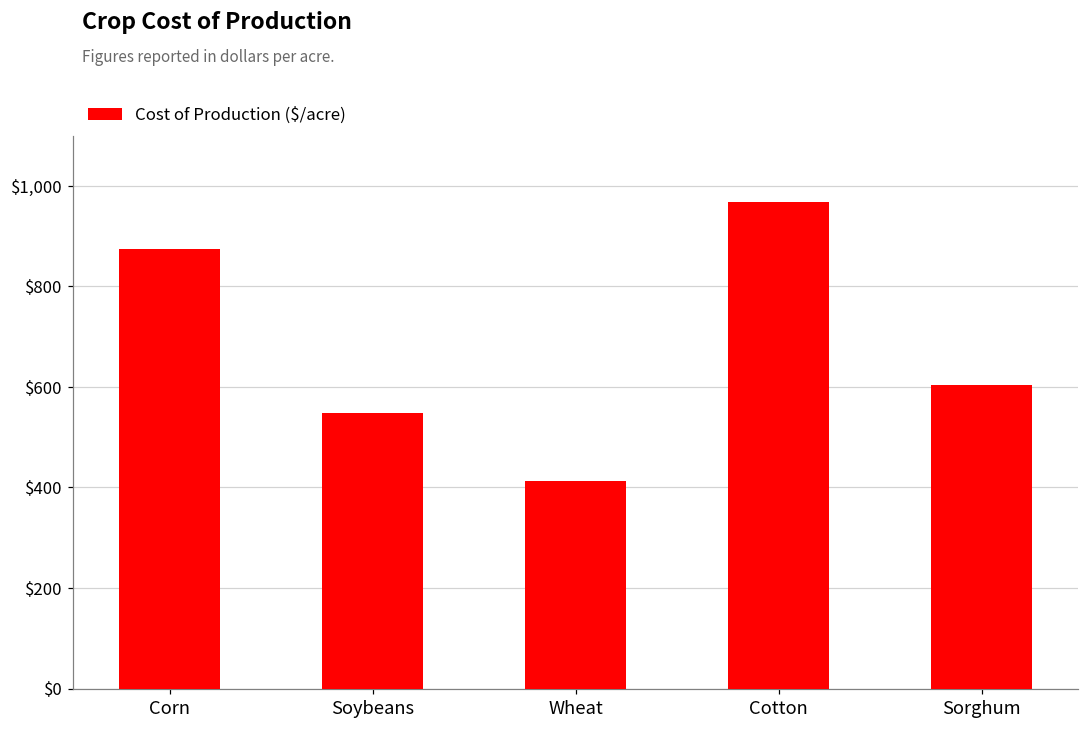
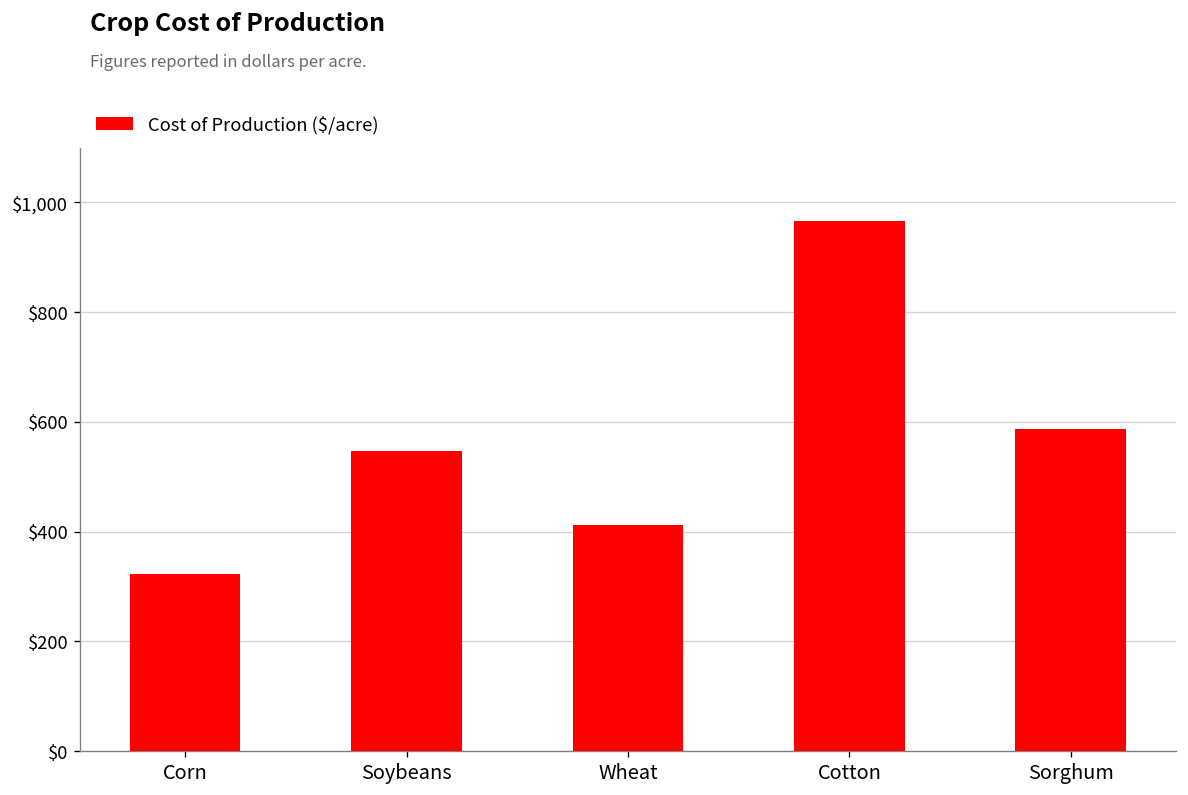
  {
-   "Corn": "$870",
+   "Corn": "$320",
    "Soybeans": "$550",
    "Wheat": "$410",
    "Cotton": "$970",
-   "Sorghum": "$600"
+   "Sorghum": "$590"
  }
